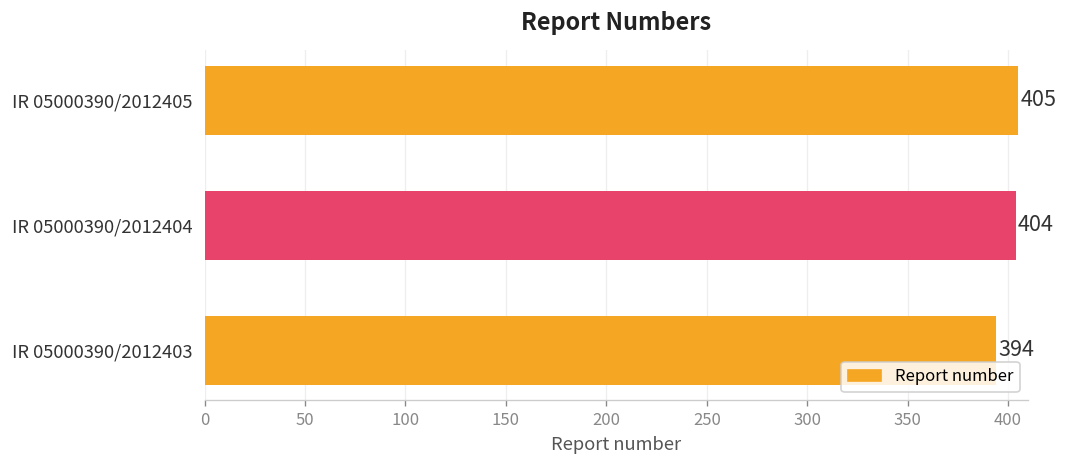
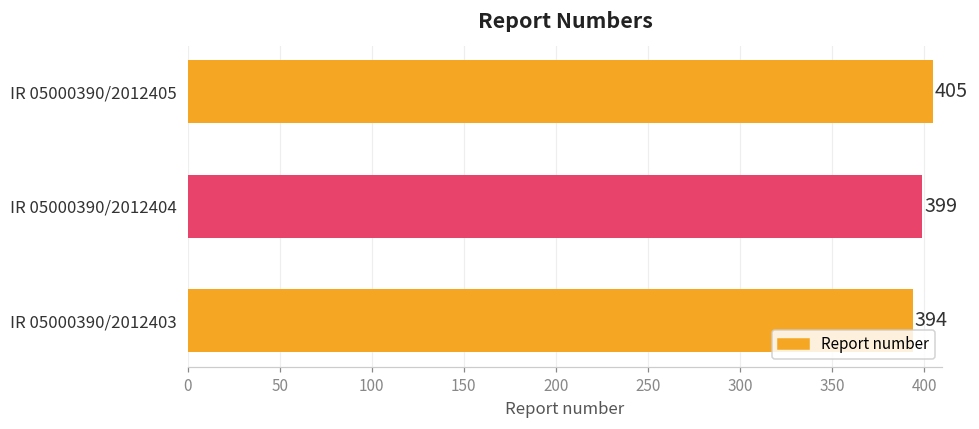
  {
    "IR 05000390/2012405": 405,
-   "IR 05000390/2012404": 404,
+   "IR 05000390/2012404": 399,
    "IR 05000390/2012403": 394
  }
